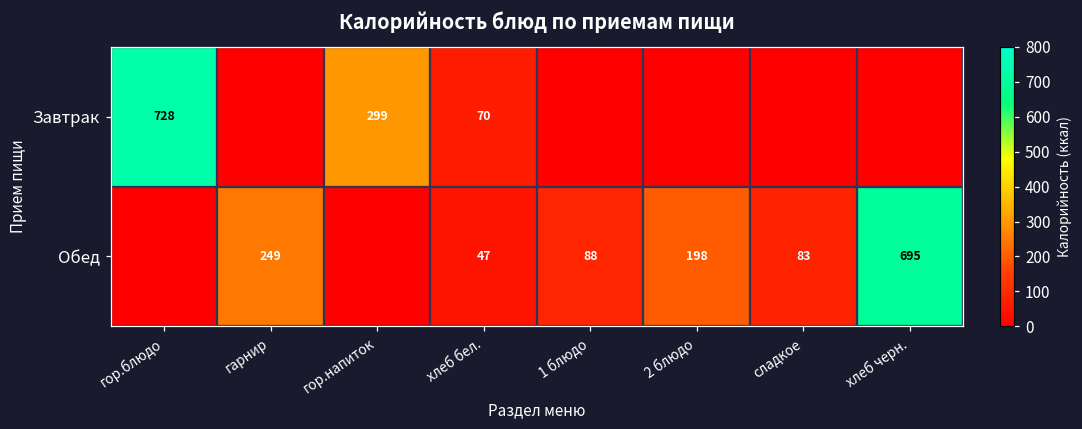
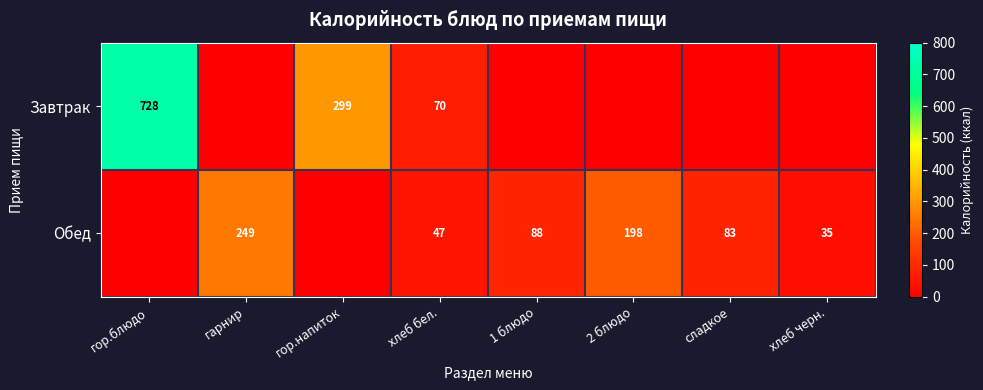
  {
    "Завтрак": {
      "гор.блюдо": 728,
      "гор.напиток": 299,
      "хлеб бел.": 70
    },
    "Обед": {
      "гарнир": 249,
      "хлеб бел.": 47,
      "1 блюдо": 88,
      "2 блюдо": 198,
      "сладкое": 83,
-     "хлеб черн.": 695
+     "хлеб черн.": 35
    }
  }
